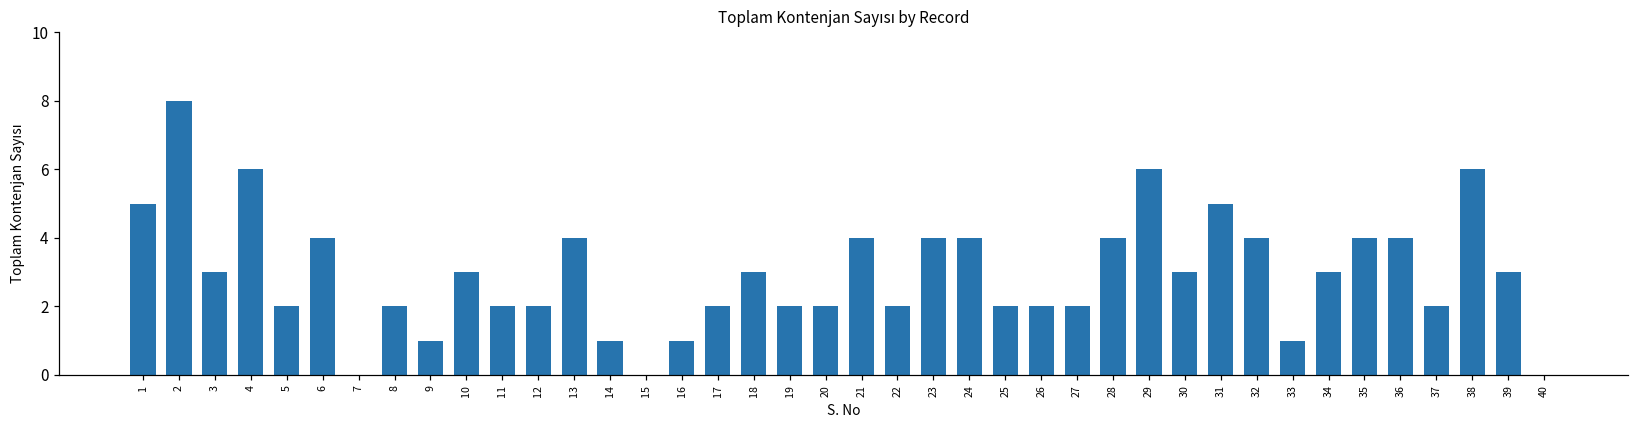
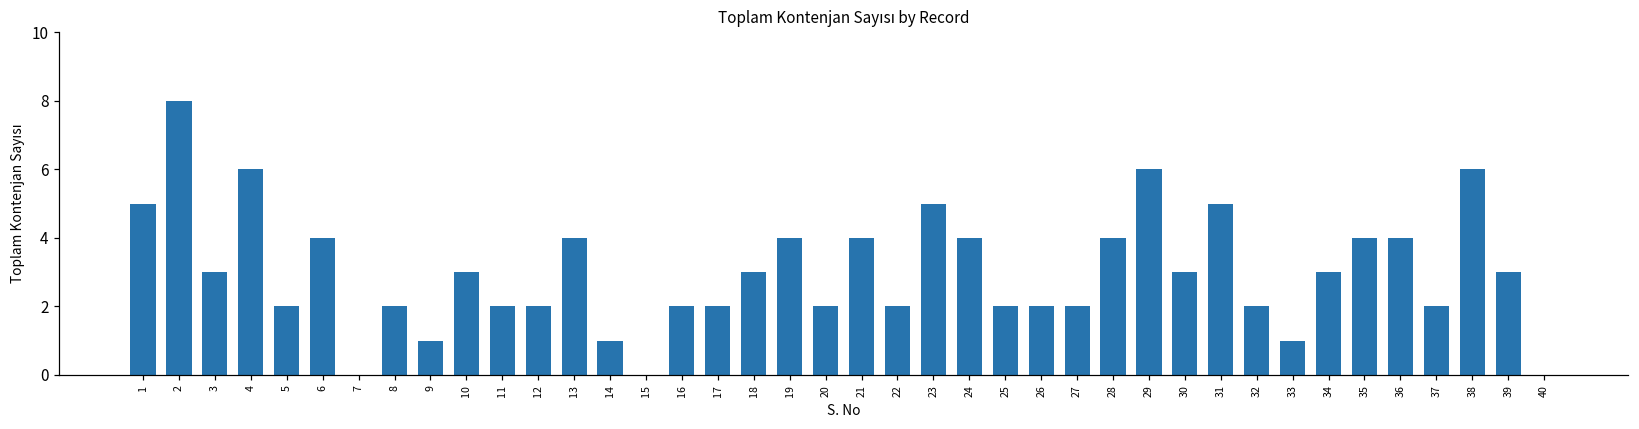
  {
    "1": 5,
    "2": 8,
    "3": 3,
    "4": 6,
    "5": 2,
    "6": 4,
    "7": 0,
    "8": 2,
    "9": 1,
    "10": 3,
    "11": 2,
    "12": 2,
    "13": 4,
    "14": 1,
    "15": 0,
-   "16": 1,
+   "16": 2,
    "17": 2,
    "18": 3,
-   "19": 2,
+   "19": 4,
    "20": 2,
    "21": 4,
    "22": 2,
-   "23": 4,
+   "23": 5,
    "24": 4,
    "25": 2,
    "26": 2,
    "27": 2,
    "28": 4,
    "29": 6,
    "30": 3,
    "31": 5,
-   "32": 4,
+   "32": 2,
    "33": 1,
    "34": 3,
    "35": 4,
    "36": 4,
    "37": 2,
    "38": 6,
    "39": 3,
    "40": 0
  }
